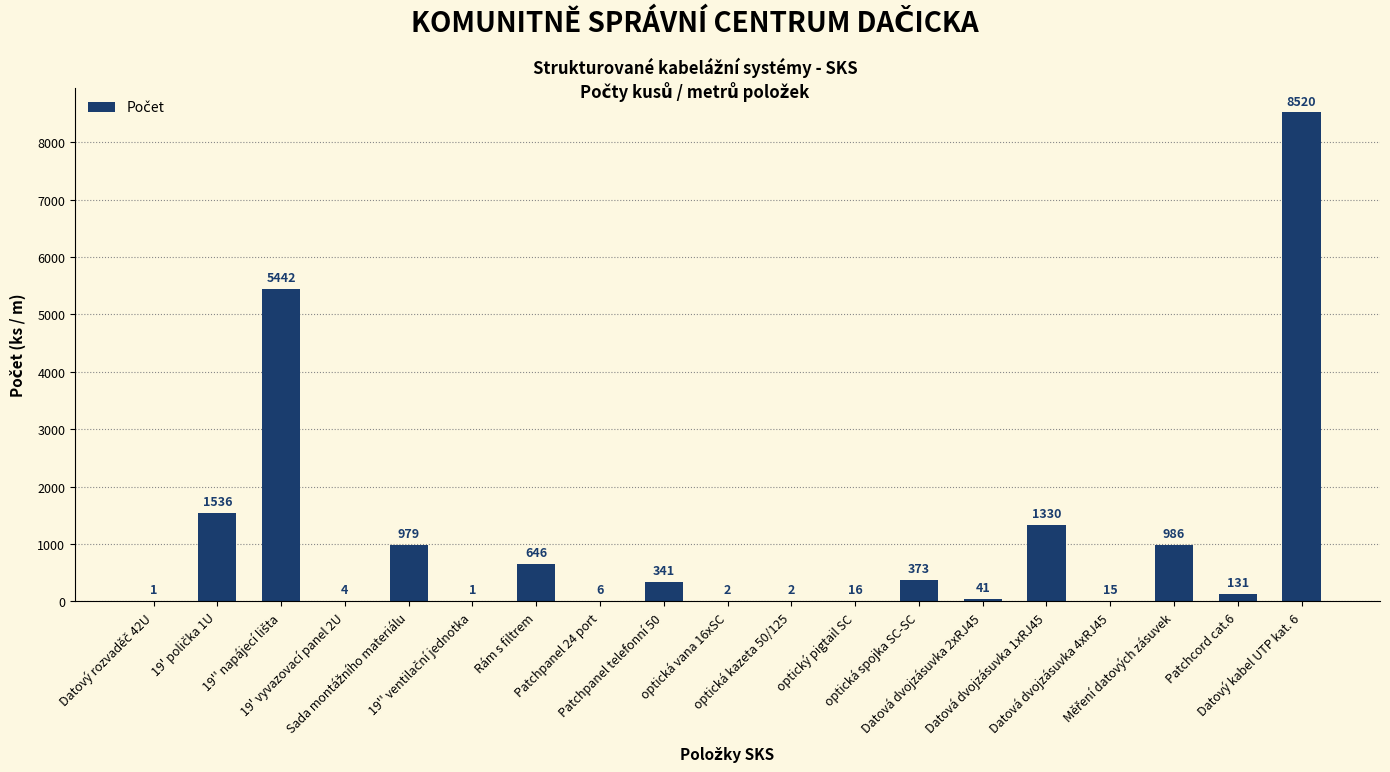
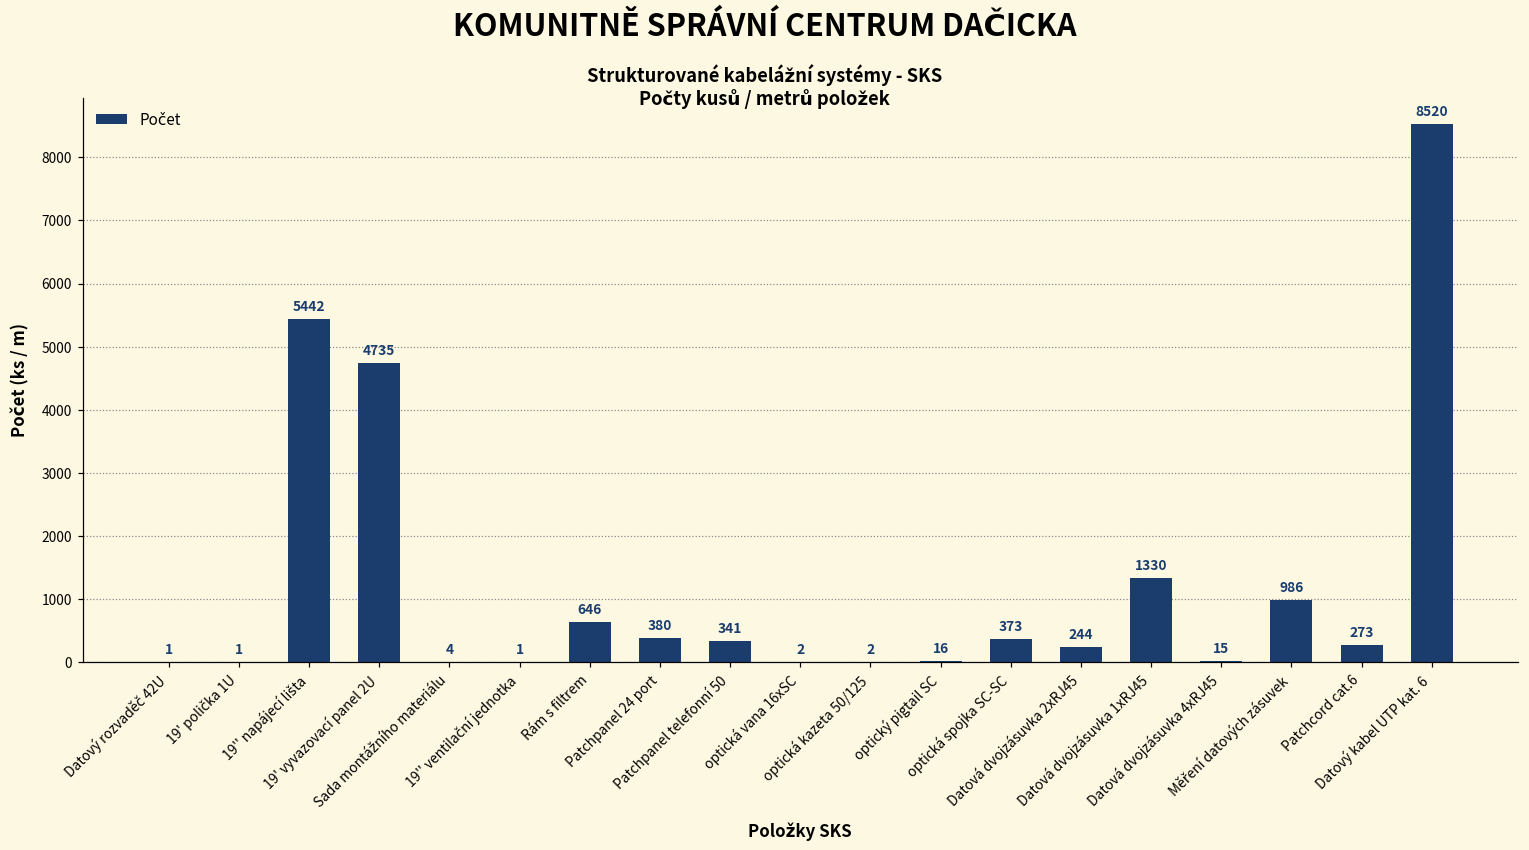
  {
    "Datový rozvaděč 42U": 1,
-   "19' polička 1U": 1536,
+   "19' polička 1U": 1,
    "19'' napájecí lišta": 5442,
-   "19' vyvazovací panel 2U": 4,
-   "Sada montážního materiálu": 979,
+   "19' vyvazovací panel 2U": 4735,
+   "Sada montážního materiálu": 4,
    "19'' ventilační jednotka": 1,
    "Rám s filtrem": 646,
-   "Patchpanel 24 port": 6,
+   "Patchpanel 24 port": 380,
    "Patchpanel telefonní 50": 341,
    "optická vana 16xSC": 2,
    "optická kazeta 50/125": 2,
    "optický pigtail SC": 16,
    "optická spojka SC-SC": 373,
-   "Datová dvojzásuvka 2xRJ45": 41,
+   "Datová dvojzásuvka 2xRJ45": 244,
    "Datová dvojzásuvka 1xRJ45": 1330,
    "Datová dvojzásuvka 4xRJ45": 15,
    "Měření datových zásuvek": 986,
-   "Patchcord cat.6": 131,
+   "Patchcord cat.6": 273,
    "Datový kabel UTP kat. 6": 8520
  }
